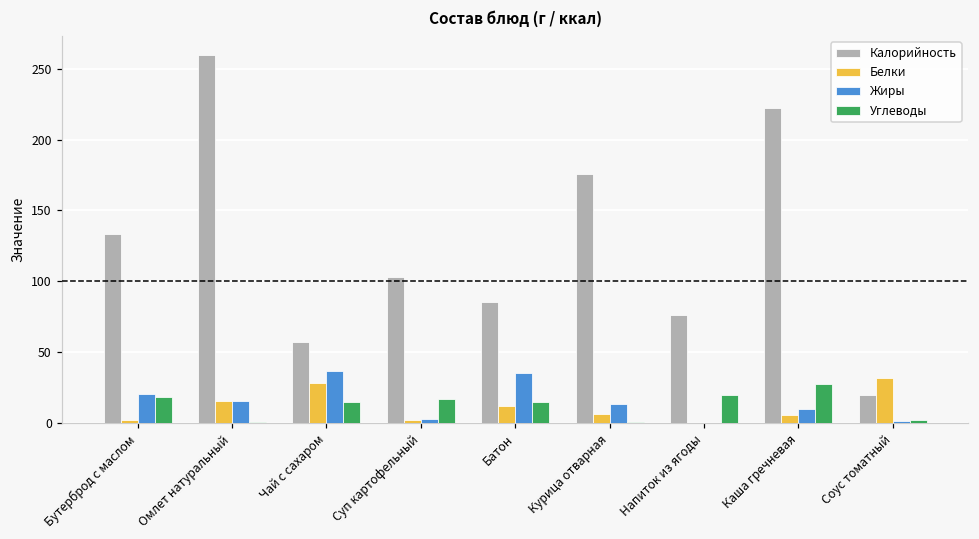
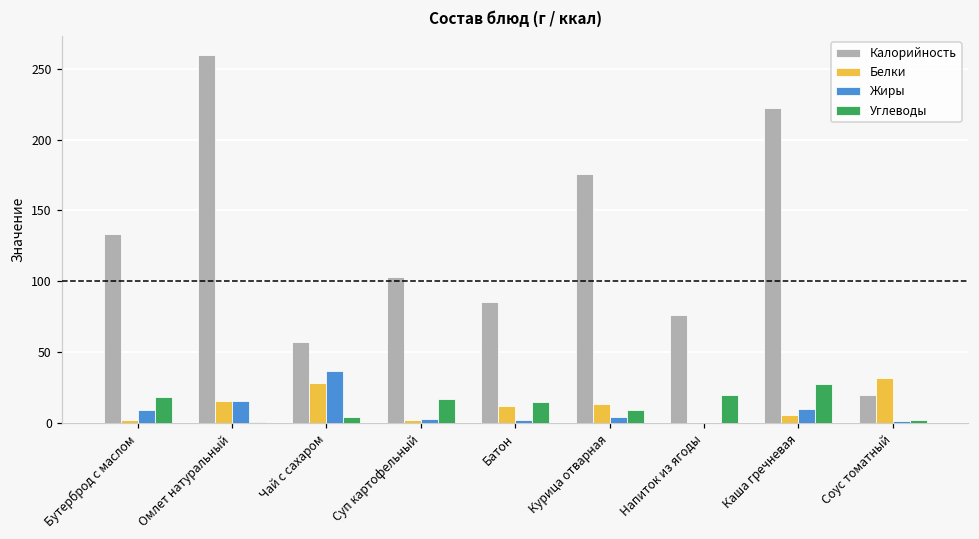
  {
    "Калорийность": {
      "Бутерброд с маслом": 133,
      "Омлет натуральный": 260,
      "Чай с сахаром": 57,
      "Суп картофельный": 103,
      "Батон": 85,
      "Курица отварная": 176,
      "Напиток из ягоды": 76,
      "Каша гречневая": 222,
      "Соус томатный": 20
    },
    "Белки": {
      "Омлет натуральный": 15,
      "Чай с сахаром": 28,
      "Суп картофельный": 2,
      "Батон": 12,
-     "Курица отварная": 6,
+     "Курица отварная": 13,
      "Напиток из ягоды": 0,
      "Каша гречневая": 6,
      "Соус томатный": 32
    },
    "Жиры": {
-     "Бутерброд с маслом": 21,
+     "Бутерброд с маслом": 9,
      "Омлет натуральный": 15,
      "Чай с сахаром": 36,
      "Суп картофельный": 3,
-     "Батон": 35,
-     "Курица отварная": 13,
+     "Батон": 2,
+     "Курица отварная": 4,
      "Напиток из ягоды": 0,
      "Каша гречневая": 10
    },
    "Углеводы": {
      "Бутерброд с маслом": 18,
-     "Чай с сахаром": 15,
+     "Чай с сахаром": 4,
      "Суп картофельный": 17,
      "Батон": 15,
-     "Курица отварная": 1,
+     "Курица отварная": 9,
      "Напиток из ягоды": 20,
      "Каша гречневая": 28
    }
  }
